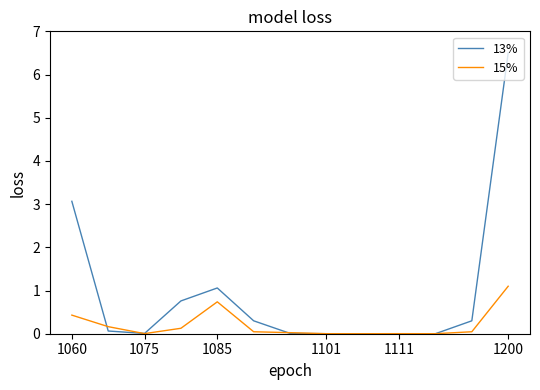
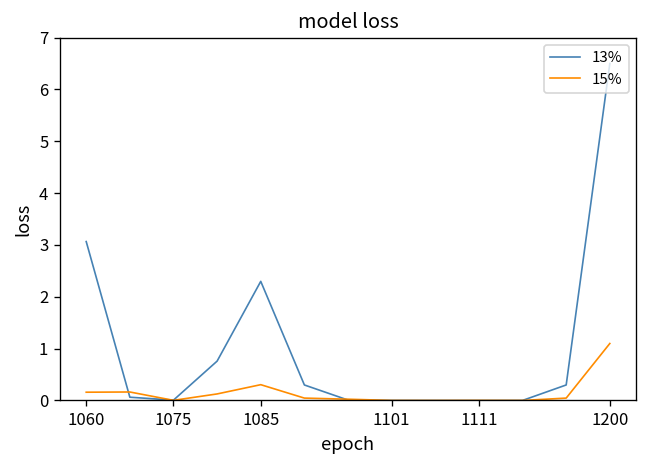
  {
    "13%": {
      "1060": 3.1,
-     "1085": 1.1
+     "1085": 2.3
    },
    "15%": {
-     "1060": 0.4,
-     "1085": 0.7,
+     "1060": 0.2,
+     "1085": 0.3,
      "1200": 1.1
    }
  }
